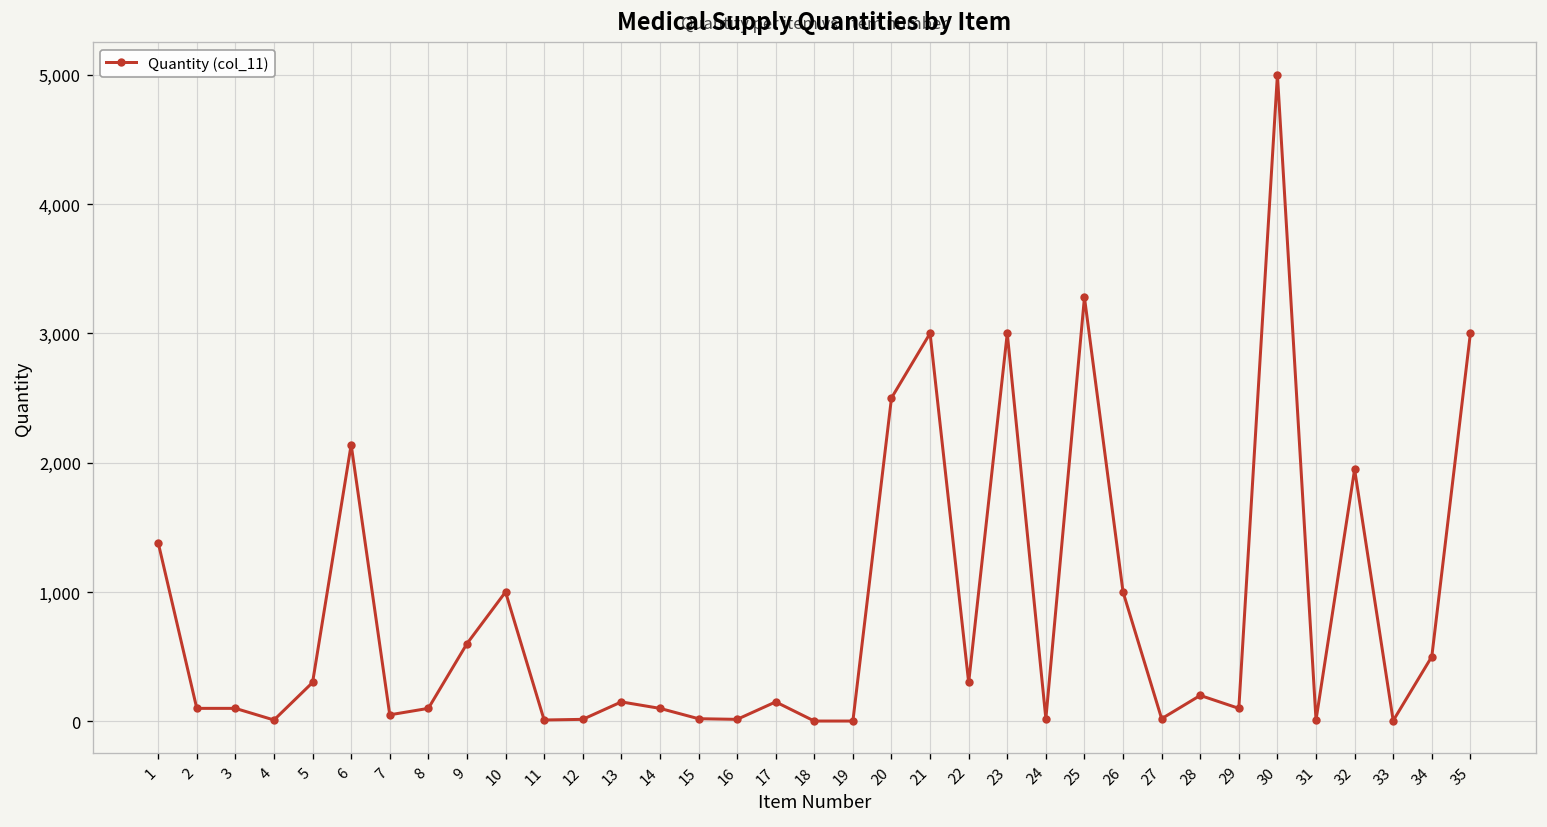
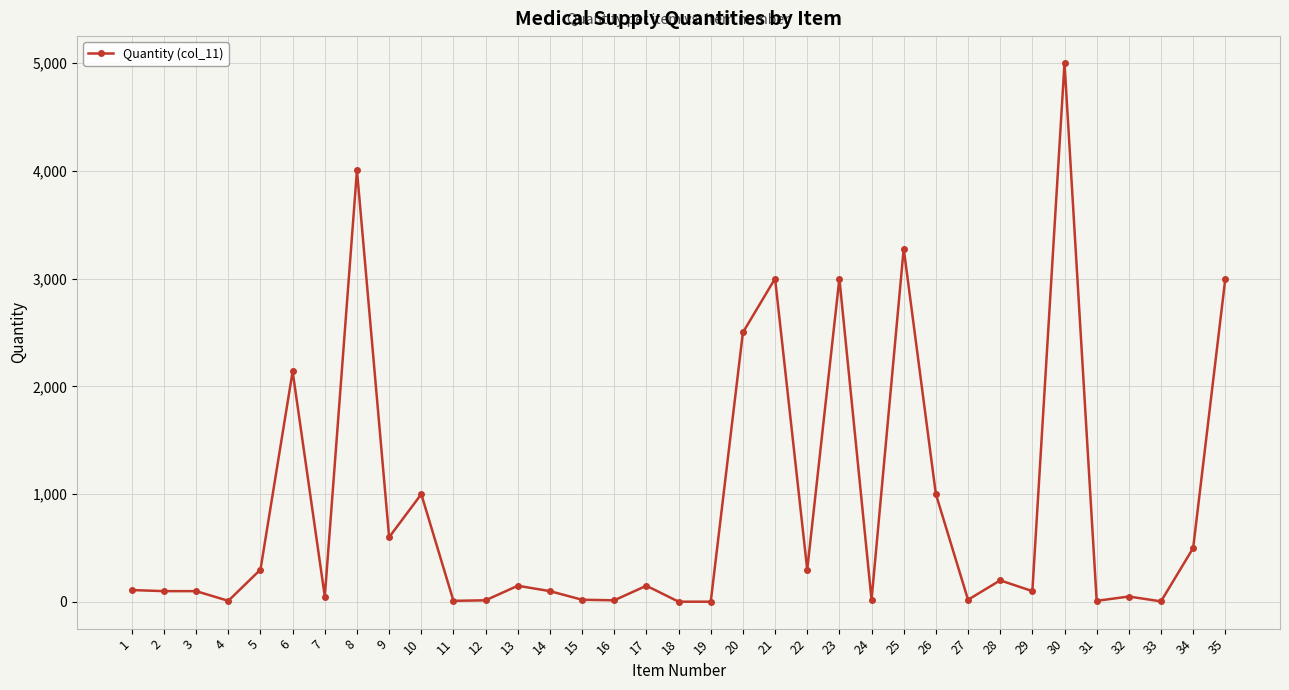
  {
-   "1": "1,380",
+   "1": "110",
    "2": "100",
    "3": "100",
    "4": "10",
    "5": "300",
    "6": "2,140",
    "7": "50",
-   "8": "100",
+   "8": "4,000",
    "9": "600",
    "10": "1,000",
    "11": "10",
    "12": "20",
    "13": "150",
    "14": "100",
    "15": "20",
    "16": "20",
    "17": "150",
    "18": "0",
    "19": "0",
    "20": "2,500",
    "21": "3,000",
    "22": "300",
    "23": "3,000",
    "24": "20",
    "25": "3,280",
    "26": "1,000",
    "27": "20",
    "28": "200",
    "29": "100",
    "30": "5,000",
    "31": "10",
-   "32": "1,950",
+   "32": "50",
    "33": "10",
    "34": "500",
    "35": "3,000"
  }
